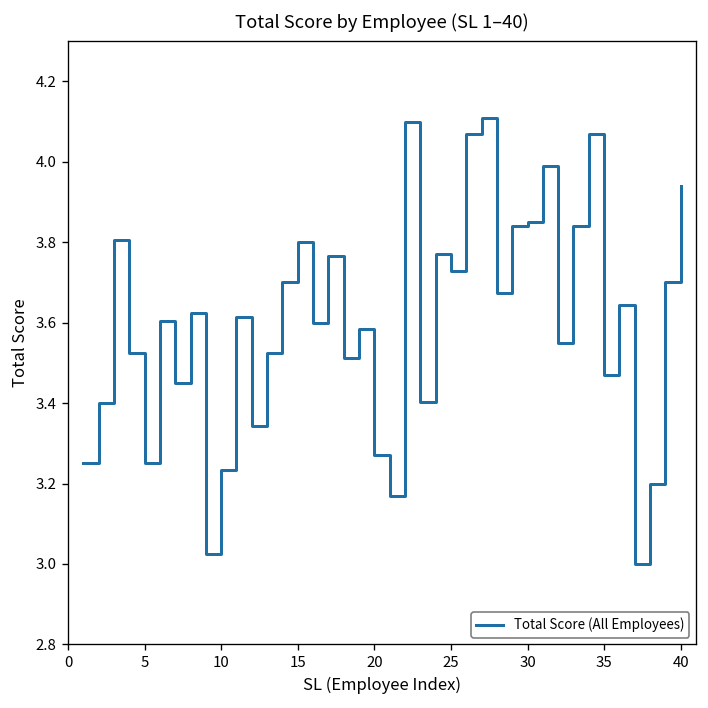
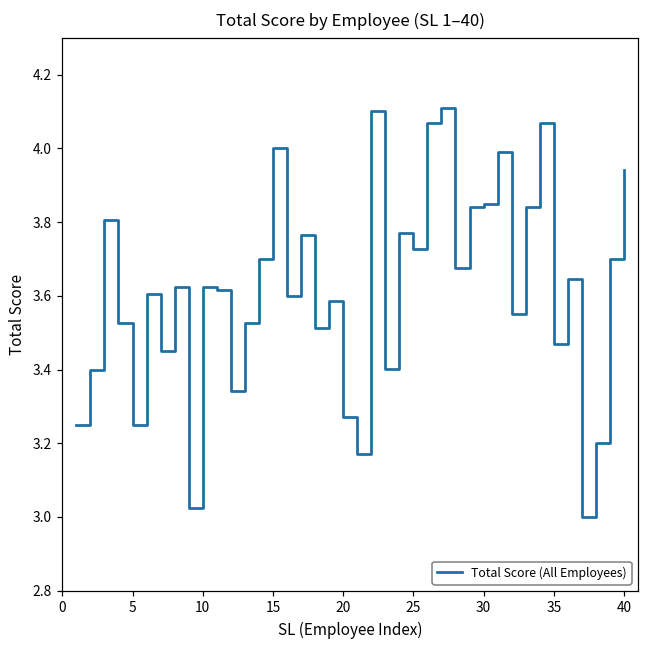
  {
    "5": 3.25,
-   "10": 3.23,
-   "15": 3.8,
+   "10": 3.63,
+   "15": 4.0,
    "20": 3.27,
    "25": 3.73,
    "30": 3.85,
    "35": 3.47,
    "40": 3.94
  }
